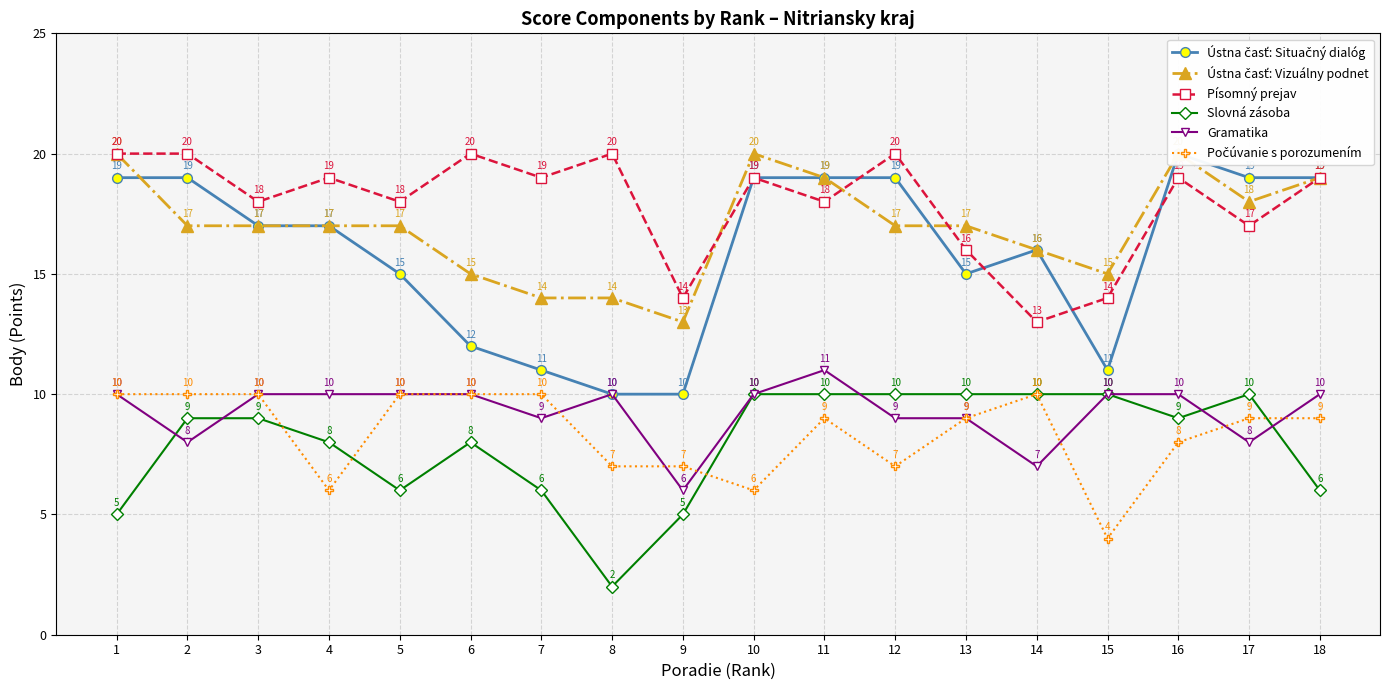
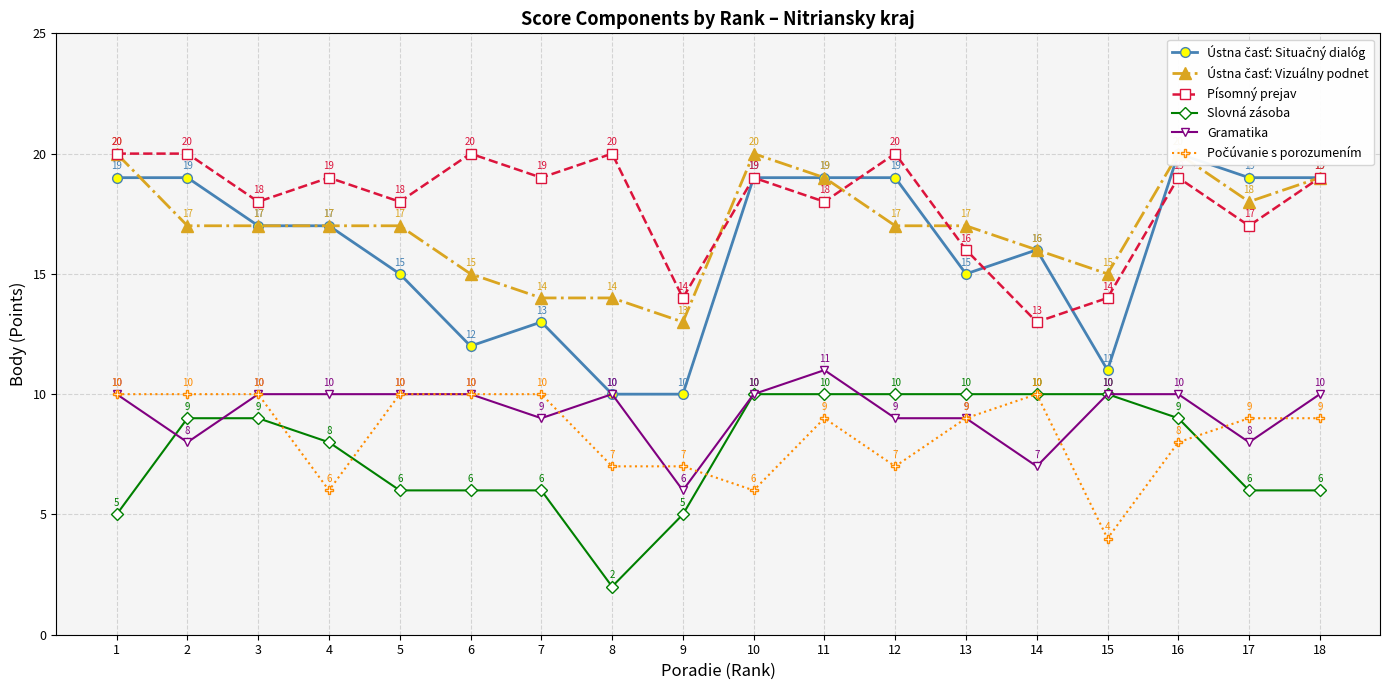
  {
    "Ústna časť: Situačný dialóg": {
      "1": 19,
      "2": 19,
      "5": 15,
      "6": 12,
-     "7": 11,
+     "7": 13,
      "9": 10,
      "12": 19,
      "13": 15,
      "15": 11
    },
    "Písomný prejav": {
      "2": 20,
      "3": 18,
      "4": 19,
      "5": 18,
      "6": 20,
      "7": 19,
      "8": 20,
      "9": 14,
      "11": 18,
      "12": 20,
      "13": 16,
      "14": 13,
      "15": 14,
      "17": 17
    },
    "Slovná zásoba": {
      "1": 5,
      "2": 9,
      "3": 9,
      "4": 8,
      "5": 6,
-     "6": 8,
+     "6": 6,
      "7": 6,
      "8": 2,
      "9": 5,
      "11": 10,
      "12": 10,
      "13": 10,
      "16": 9,
-     "17": 10,
+     "17": 6,
      "18": 6
    },
    "Gramatika": {
      "2": 8,
      "4": 10,
      "7": 9,
      "9": 6,
      "11": 11,
      "12": 9,
      "14": 7,
      "16": 10,
      "17": 8,
      "18": 10
    }
  }
